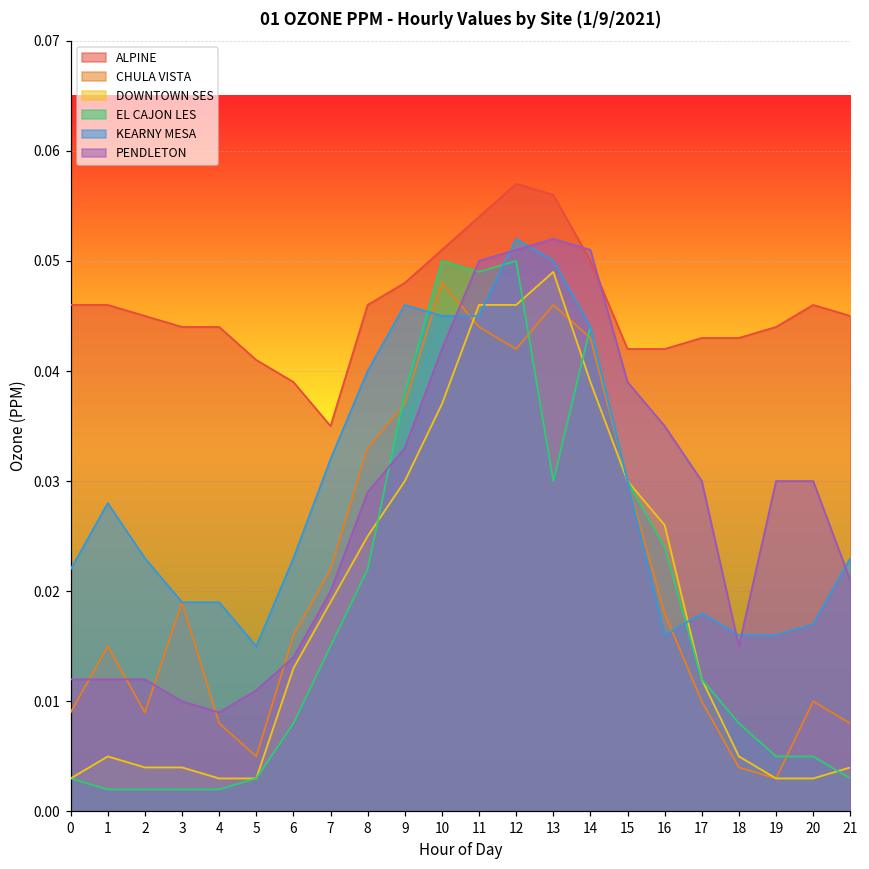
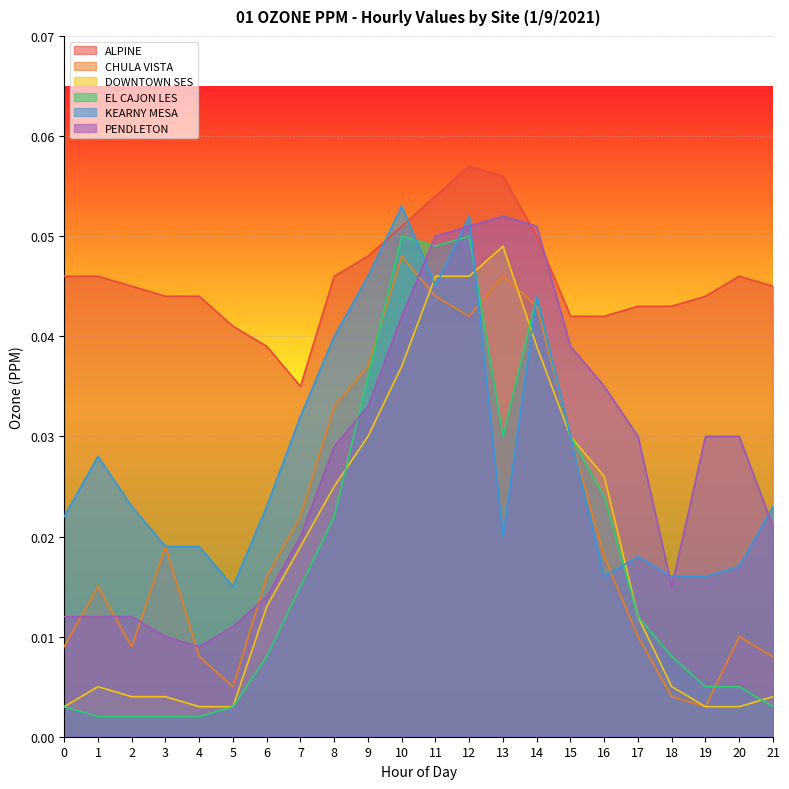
  {
    "DOWNTOWN SES": {
      "1": 0.005,
      "2": 0.004,
      "3": 0.004,
      "4": 0.003,
      "6": 0.013,
      "7": 0.019,
      "8": 0.025,
      "9": 0.030,
      "10": 0.037,
      "11": 0.046,
      "12": 0.046,
      "13": 0.049,
      "14": 0.039,
      "16": 0.026,
      "18": 0.005,
      "20": 0.003,
      "21": 0.004
    },
    "EL CAJON LES": {
      "1": 0.002,
      "2": 0.002,
      "3": 0.002,
      "4": 0.002,
      "6": 0.008,
      "7": 0.015,
      "8": 0.022,
-     "9": 0.038,
+     "9": 0.036,
      "10": 0.050,
      "11": 0.049,
      "12": 0.050,
      "13": 0.030,
      "16": 0.024,
      "18": 0.008,
      "19": 0.005,
      "20": 0.005,
      "21": 0.003
    },
    "KEARNY MESA": {
      "0": 0.022,
      "1": 0.028,
      "2": 0.023,
      "4": 0.019,
      "5": 0.015,
      "6": 0.023,
      "7": 0.032,
      "8": 0.040,
      "9": 0.046,
-     "10": 0.045,
+     "10": 0.053,
      "11": 0.045,
      "12": 0.052,
-     "13": 0.05,
+     "13": 0.02,
      "16": 0.016,
      "17": 0.018,
      "18": 0.016,
      "19": 0.016,
      "20": 0.017,
      "21": 0.023
    },
    "PENDLETON": {
      "0": 0.012,
      "1": 0.012,
      "2": 0.012,
      "3": 0.010,
      "4": 0.009,
      "5": 0.011,
      "6": 0.014,
      "7": 0.020,
      "8": 0.029,
      "9": 0.033,
      "10": 0.042,
      "11": 0.050,
      "12": 0.051,
      "13": 0.052,
      "14": 0.051,
      "15": 0.039,
      "16": 0.035,
      "17": 0.030,
      "18": 0.015,
      "19": 0.030,
      "20": 0.030,
      "21": 0.021
    }
  }
